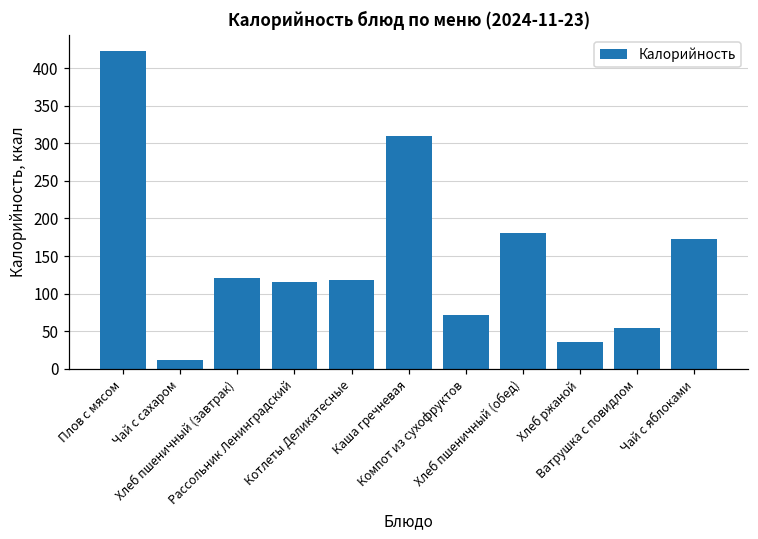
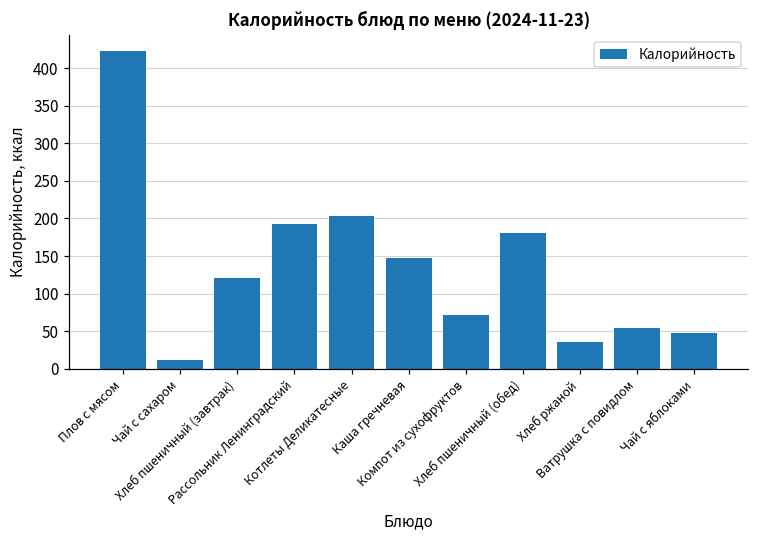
  {
    "Плов с мясом": 420,
    "Чай с сахаром": 10,
    "Хлеб пшеничный (завтрак)": 120,
-   "Рассольник Ленинградский": 120,
-   "Котлеты Деликатесные": 120,
-   "Каша гречневая": 310,
+   "Рассольник Ленинградский": 190,
+   "Котлеты Деликатесные": 200,
+   "Каша гречневая": 150,
    "Компот из сухофруктов": 70,
    "Хлеб пшеничный (обед)": 180,
    "Хлеб ржаной": 40,
    "Ватрушка с повидлом": 50,
-   "Чай с яблоками": 170
+   "Чай с яблоками": 50
  }
